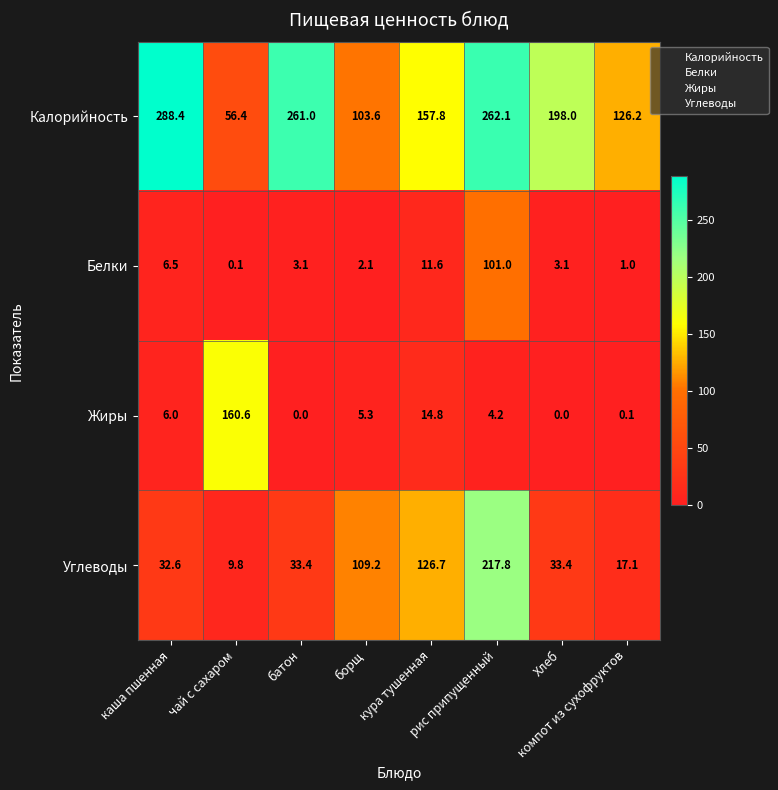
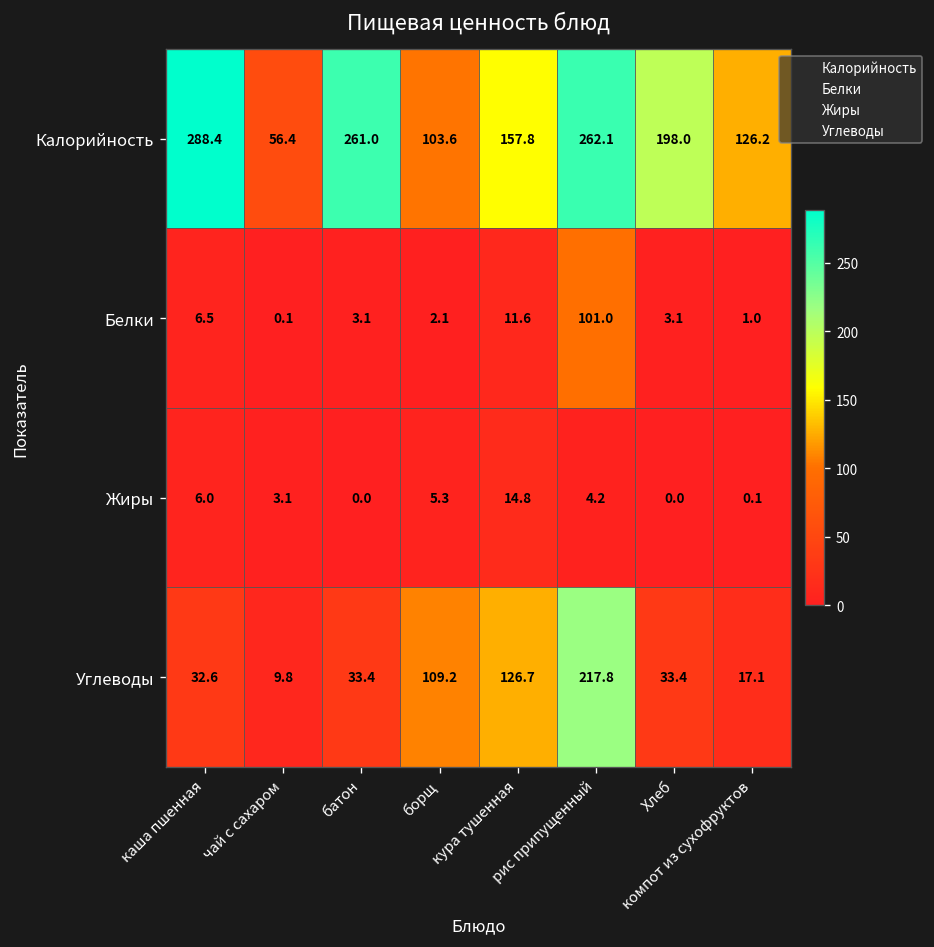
  {
    "Калорийность": {
      "каша пшенная": 288.4,
      "чай с сахаром": 56.4,
      "батон": 261.0,
      "борщ": 103.6,
      "кура тушенная": 157.8,
      "рис припущенный": 262.1,
      "Хлеб": 198.0,
      "компот из сухофруктов": 126.2
    },
    "Белки": {
      "каша пшенная": 6.5,
      "чай с сахаром": 0.1,
      "батон": 3.1,
      "борщ": 2.1,
      "кура тушенная": 11.6,
      "рис припущенный": 101.0,
      "Хлеб": 3.1,
      "компот из сухофруктов": 1.0
    },
    "Жиры": {
      "каша пшенная": 6.0,
-     "чай с сахаром": 160.6,
+     "чай с сахаром": 3.1,
      "батон": 0.0,
      "борщ": 5.3,
      "кура тушенная": 14.8,
      "рис припущенный": 4.2,
      "Хлеб": 0.0,
      "компот из сухофруктов": 0.1
    },
    "Углеводы": {
      "каша пшенная": 32.6,
      "чай с сахаром": 9.8,
      "батон": 33.4,
      "борщ": 109.2,
      "кура тушенная": 126.7,
      "рис припущенный": 217.8,
      "Хлеб": 33.4,
      "компот из сухофруктов": 17.1
    }
  }
